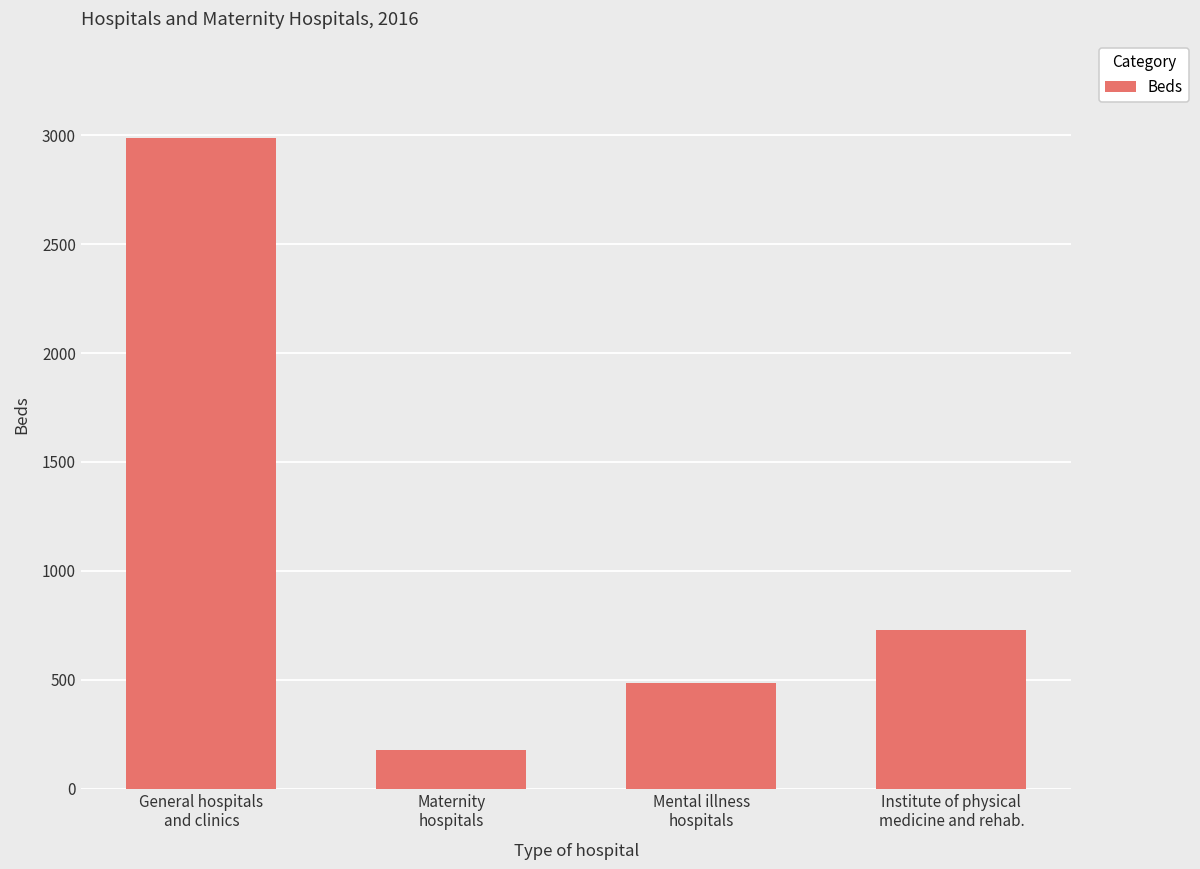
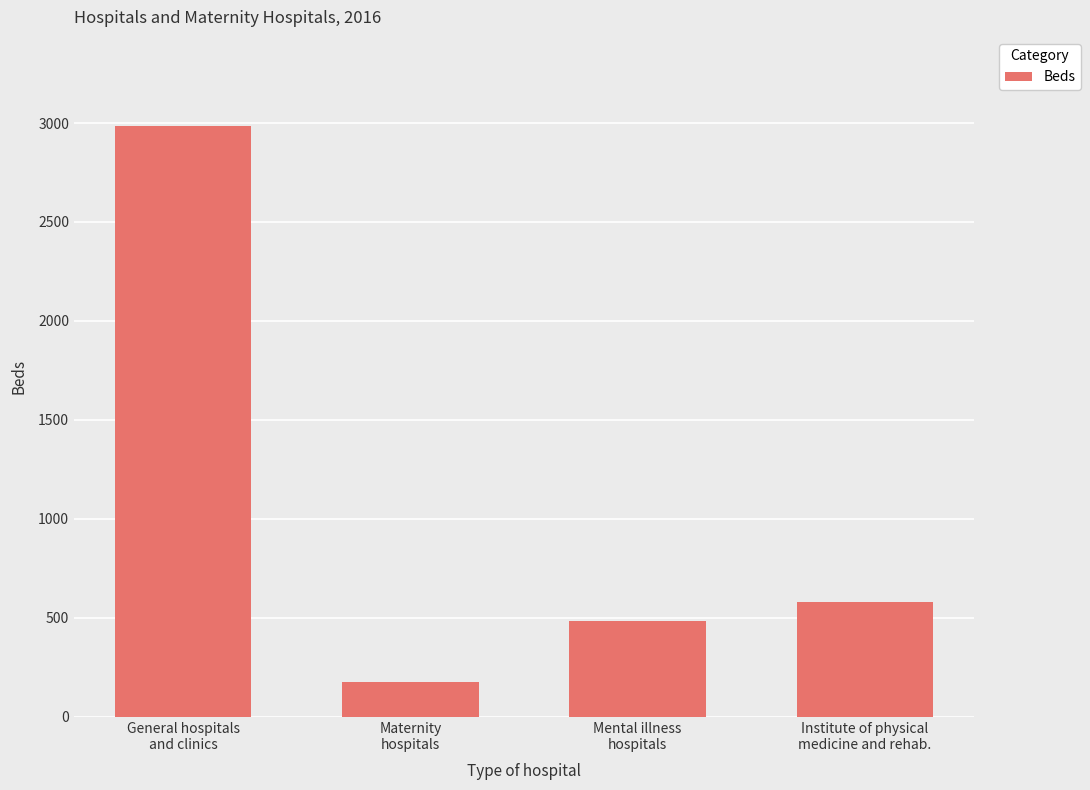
  {
    "General hospitals and clinics": 2990,
    "Maternity hospitals": 180,
    "Mental illness hospitals": 490,
-   "Institute of physical medicine and rehab.": 730
+   "Institute of physical medicine and rehab.": 580
  }
